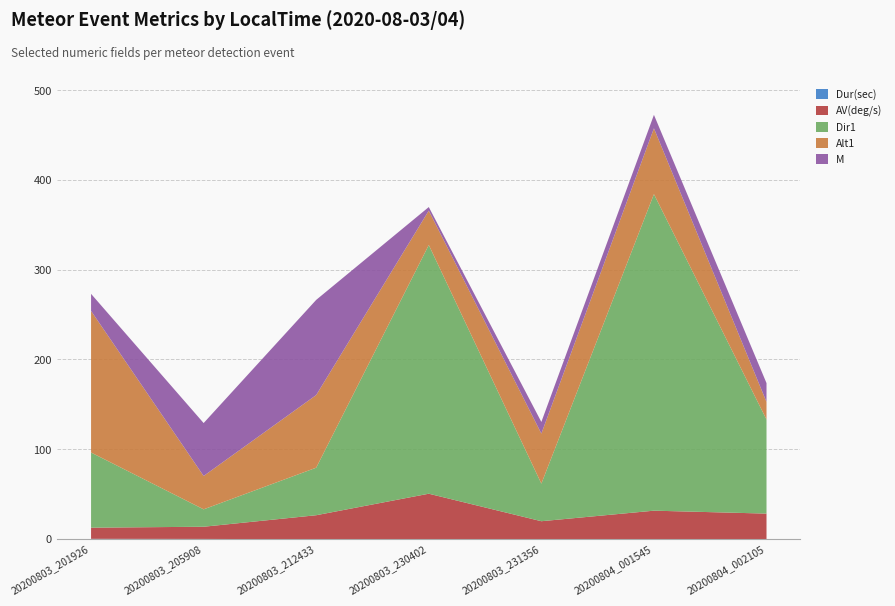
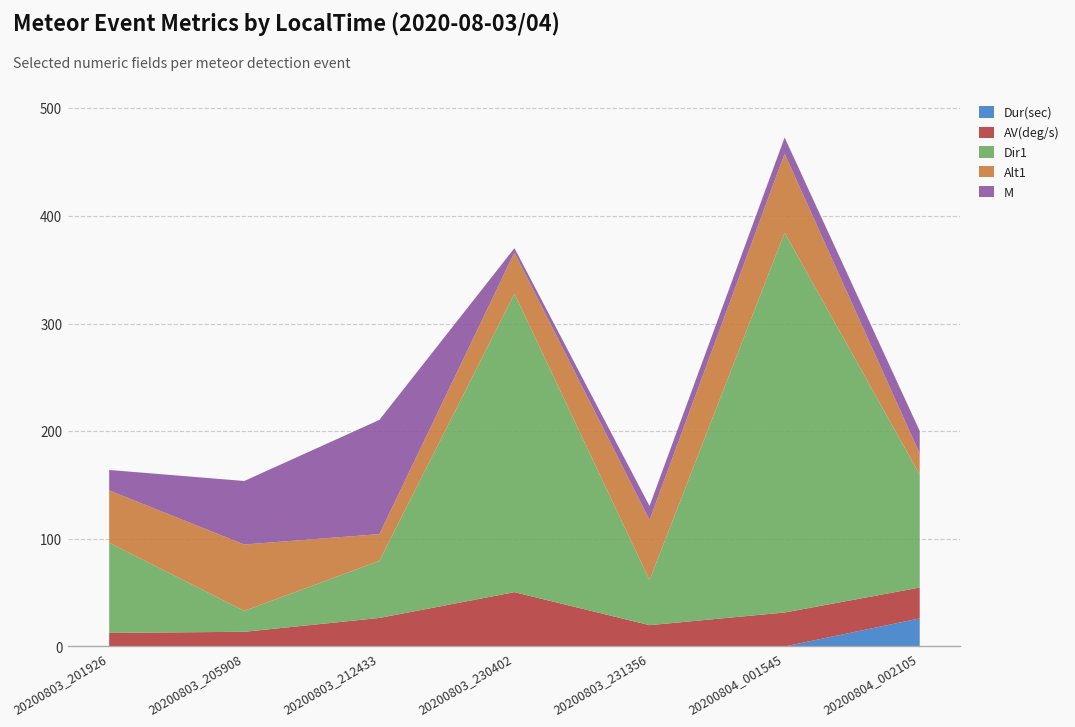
  {
    "Dur(sec)": {
-     "20200804_002105": 0
+     "20200804_002105": 30
    },
    "AV(deg/s)": {
      "20200803_201926": 10,
      "20200803_205908": 10,
      "20200803_212433": 30,
      "20200803_230402": 50,
      "20200803_231356": 20,
      "20200804_001545": 30,
      "20200804_002105": 30
    },
    "Dir1": {
      "20200803_201926": 80,
      "20200803_205908": 20,
      "20200803_212433": 50,
      "20200803_230402": 280,
      "20200803_231356": 40,
      "20200804_001545": 350,
      "20200804_002105": 100
    },
    "Alt1": {
-     "20200803_201926": 160,
-     "20200803_205908": 40,
-     "20200803_212433": 80,
+     "20200803_201926": 50,
+     "20200803_205908": 60,
+     "20200803_212433": 20,
      "20200803_230402": 40,
      "20200803_231356": 60,
      "20200804_001545": 70,
      "20200804_002105": 20
    },
    "M": {
      "20200803_201926": 20,
      "20200803_205908": 60,
      "20200803_212433": 110,
      "20200803_230402": 0,
      "20200803_231356": 10,
      "20200804_001545": 20,
      "20200804_002105": 20
    }
  }
